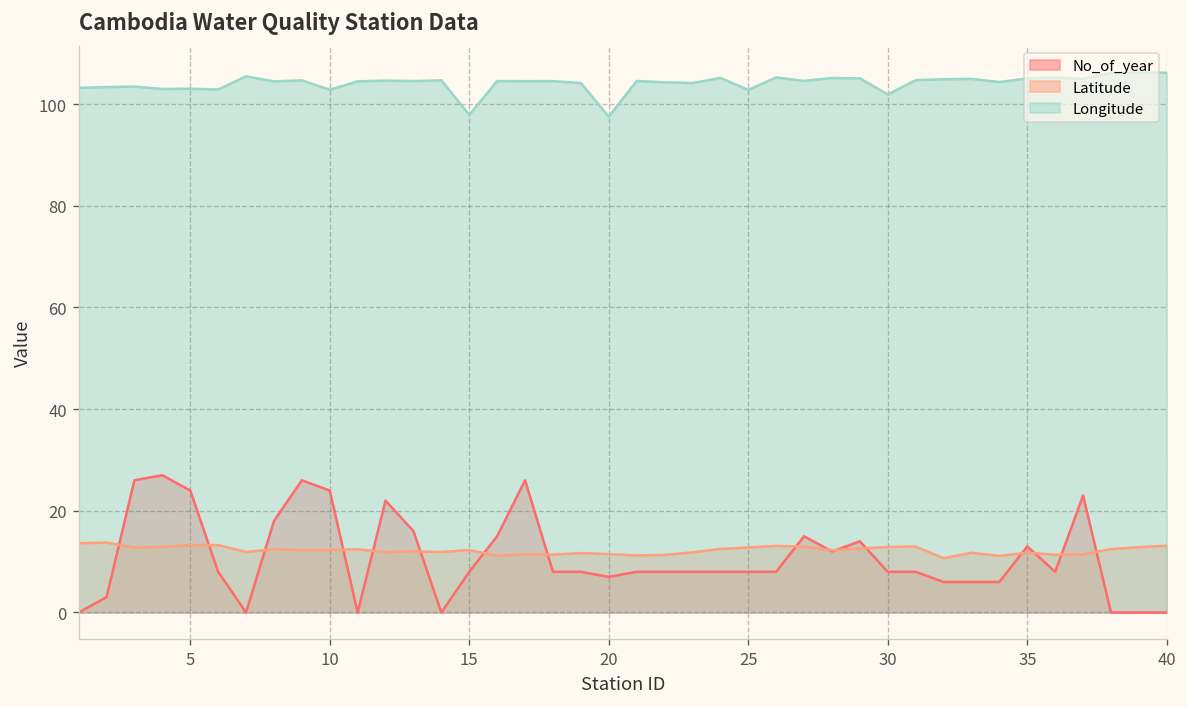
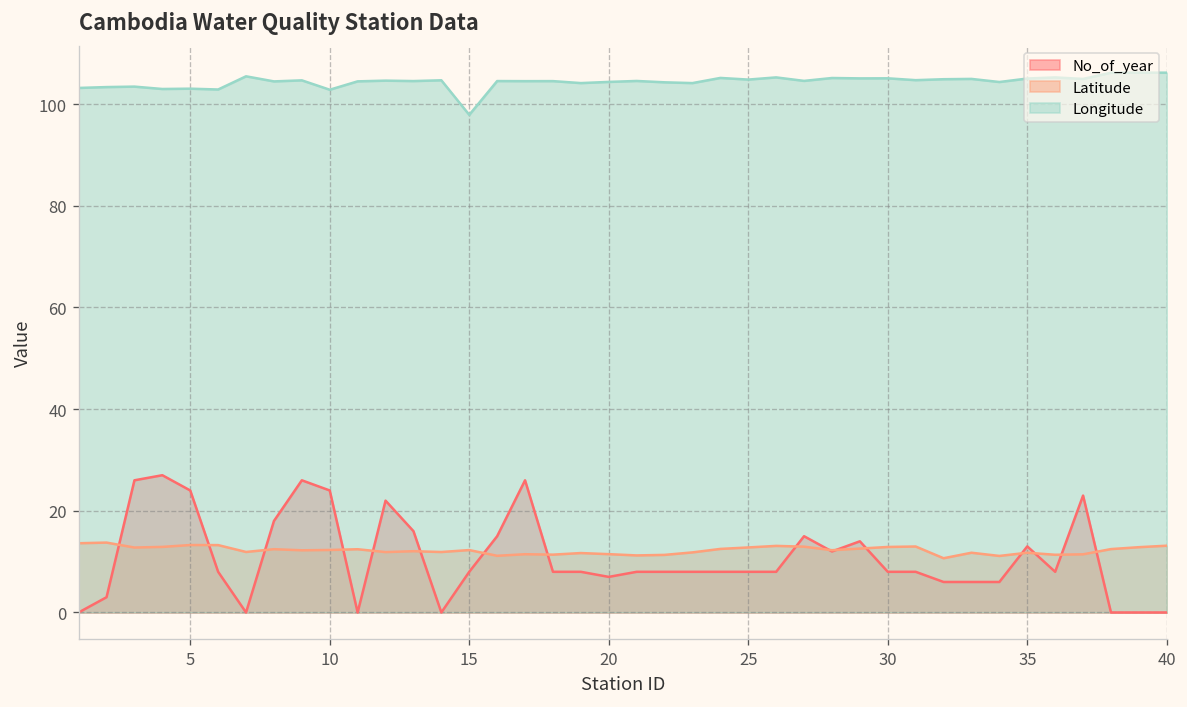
  {
    "Longitude": {
      "5": 103,
      "10": 103,
      "15": 98,
-     "20": 98,
-     "25": 103,
-     "30": 102,
+     "20": 104,
+     "25": 105,
+     "30": 105,
      "40": 106
    }
  }
